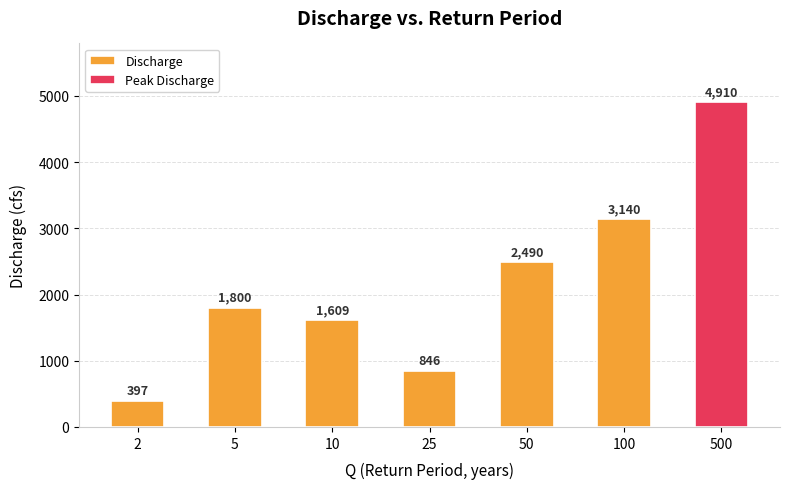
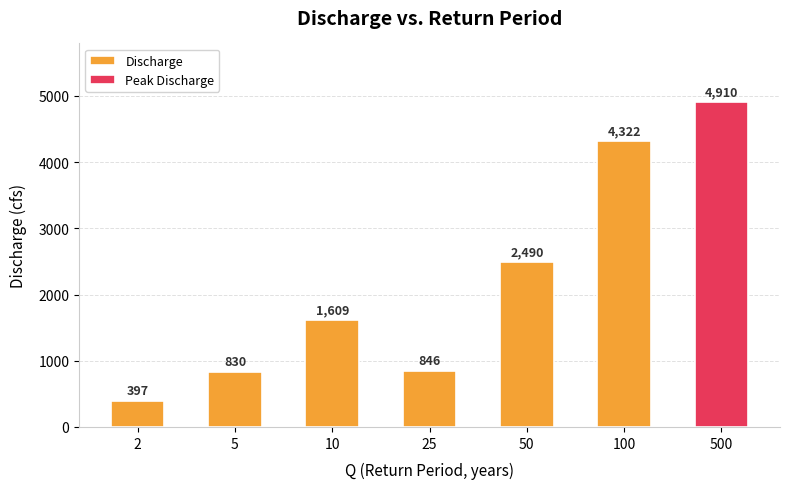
  {
    "Discharge": {
      "2": "397",
-     "5": "1,800",
+     "5": "830",
      "10": "1,609",
      "25": "846",
      "50": "2,490",
-     "100": "3,140",
+     "100": "4,322",
      "500": "4,910"
    },
    "Peak Discharge": {
      "500": "4,910"
    }
  }
